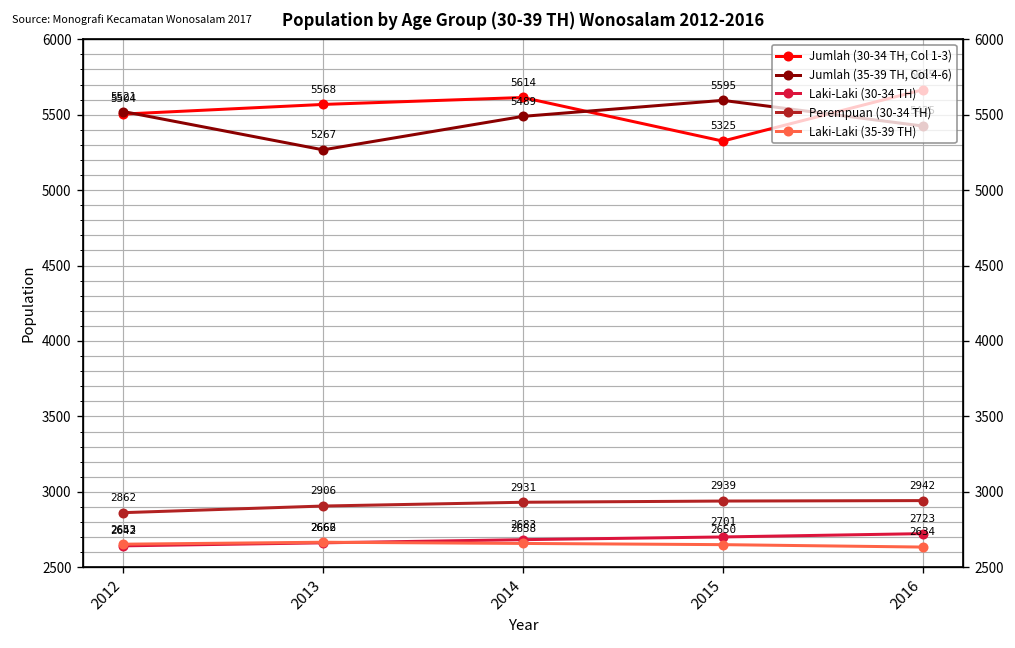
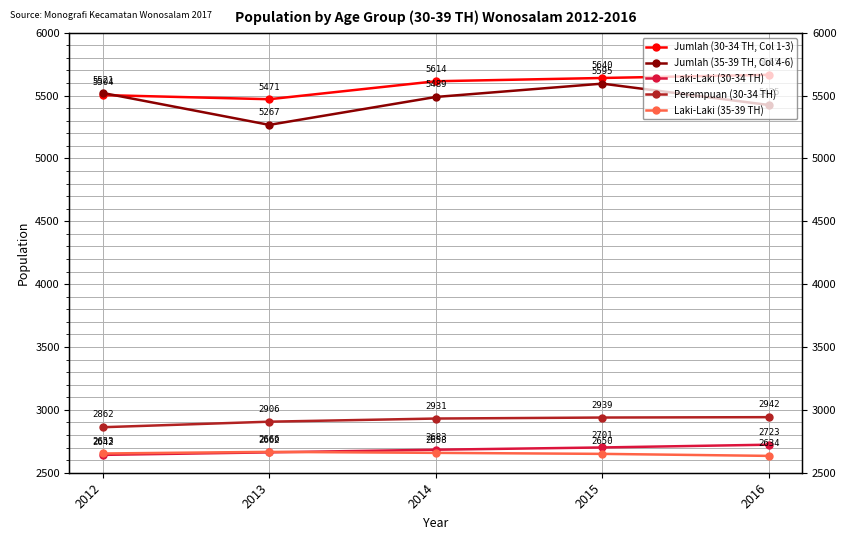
  {
    "Jumlah (30-34 TH, Col 1-3)": {
-     "2013": 5568,
+     "2013": 5471,
      "2014": 5614,
-     "2015": 5325
+     "2015": 5640
    },
    "Jumlah (35-39 TH, Col 4-6)": {
      "2013": 5267
    }
  }
